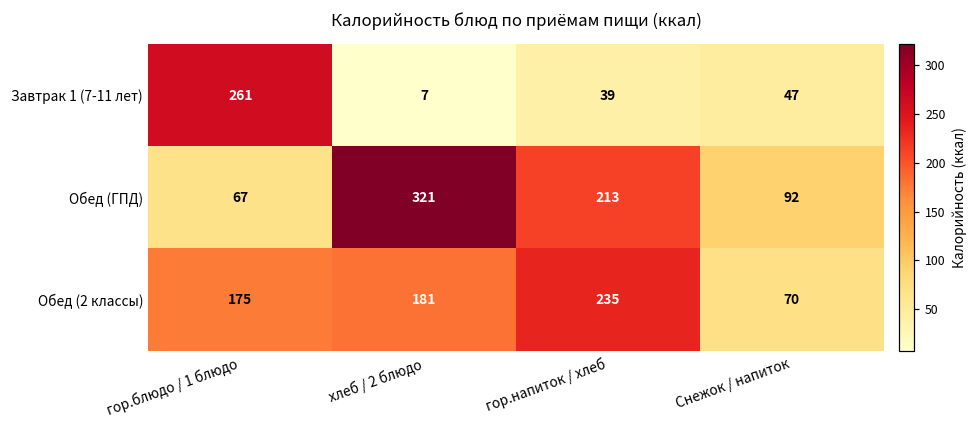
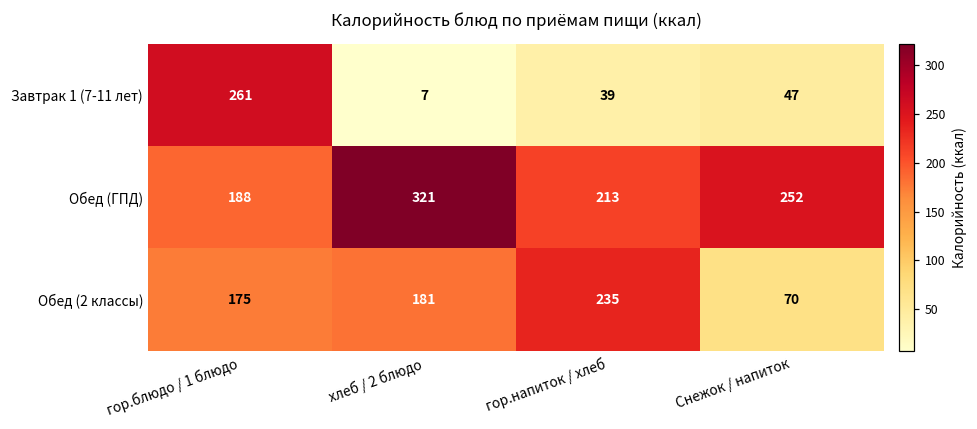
  {
    "Завтрак 1 (7-11 лет)": {
      "гор.блюдо / 1 блюдо": 261,
      "хлеб / 2 блюдо": 7,
      "гор.напиток / хлеб": 39,
      "Снежок / напиток": 47
    },
    "Обед (ГПД)": {
-     "гор.блюдо / 1 блюдо": 67,
+     "гор.блюдо / 1 блюдо": 188,
      "хлеб / 2 блюдо": 321,
      "гор.напиток / хлеб": 213,
-     "Снежок / напиток": 92
+     "Снежок / напиток": 252
    },
    "Обед (2 классы)": {
      "гор.блюдо / 1 блюдо": 175,
      "хлеб / 2 блюдо": 181,
      "гор.напиток / хлеб": 235,
      "Снежок / напиток": 70
    }
  }
